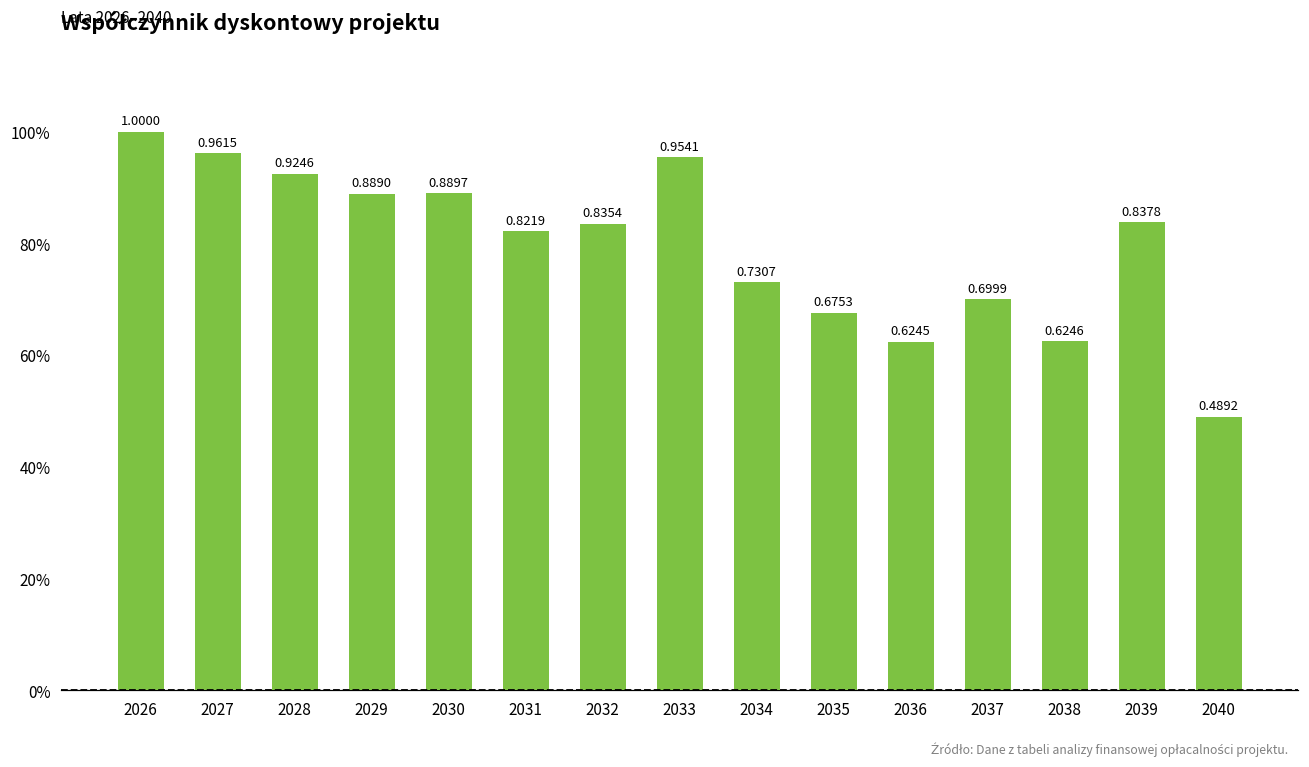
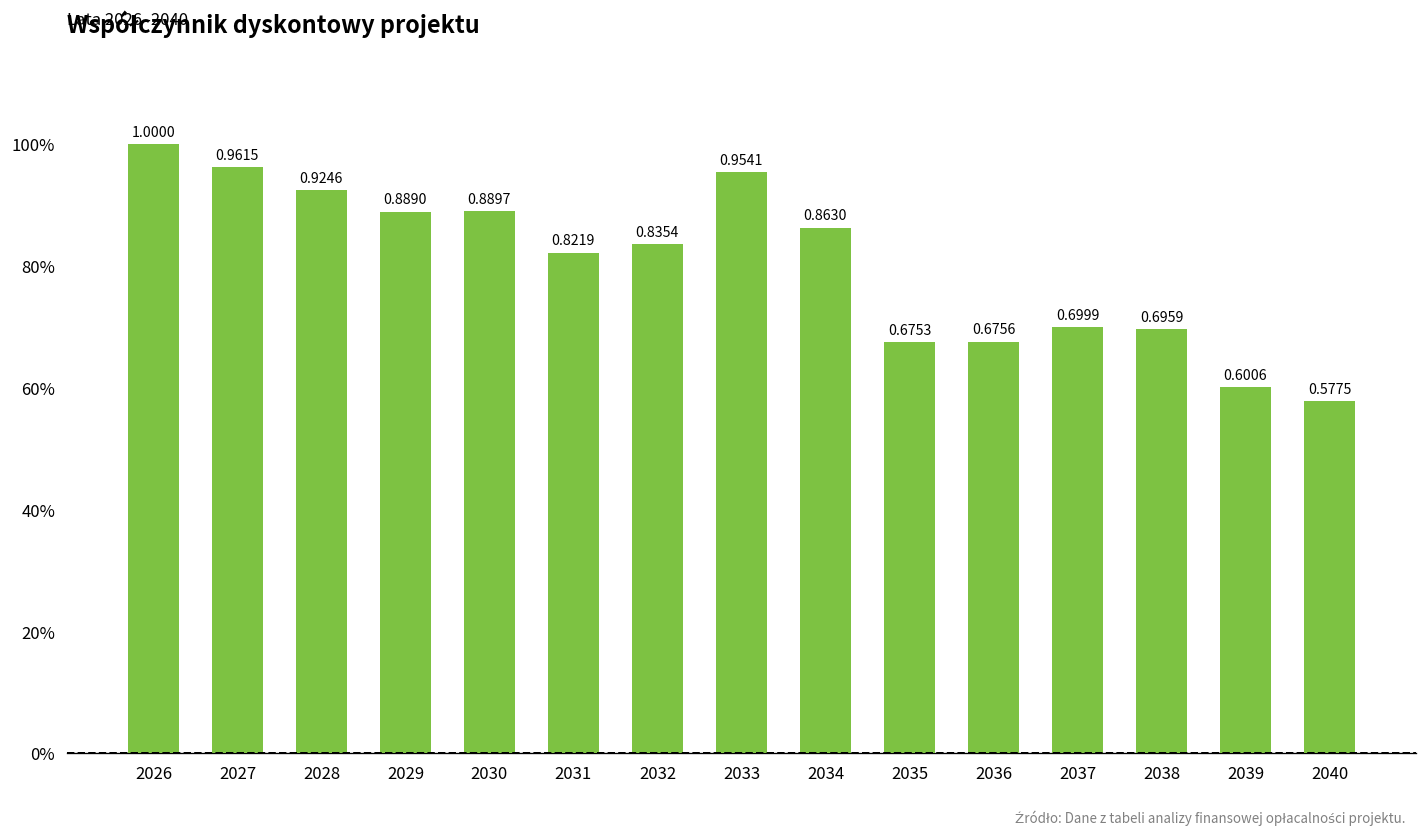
  {
    "2026": 1.0000,
    "2027": 0.9615,
    "2028": 0.9246,
    "2029": 0.8890,
    "2030": 0.8897,
    "2031": 0.8219,
    "2032": 0.8354,
    "2033": 0.9541,
-   "2034": 0.7307,
+   "2034": 0.8630,
    "2035": 0.6753,
-   "2036": 0.6245,
+   "2036": 0.6756,
    "2037": 0.6999,
-   "2038": 0.6246,
-   "2039": 0.8378,
-   "2040": 0.4892
+   "2038": 0.6959,
+   "2039": 0.6006,
+   "2040": 0.5775
  }
